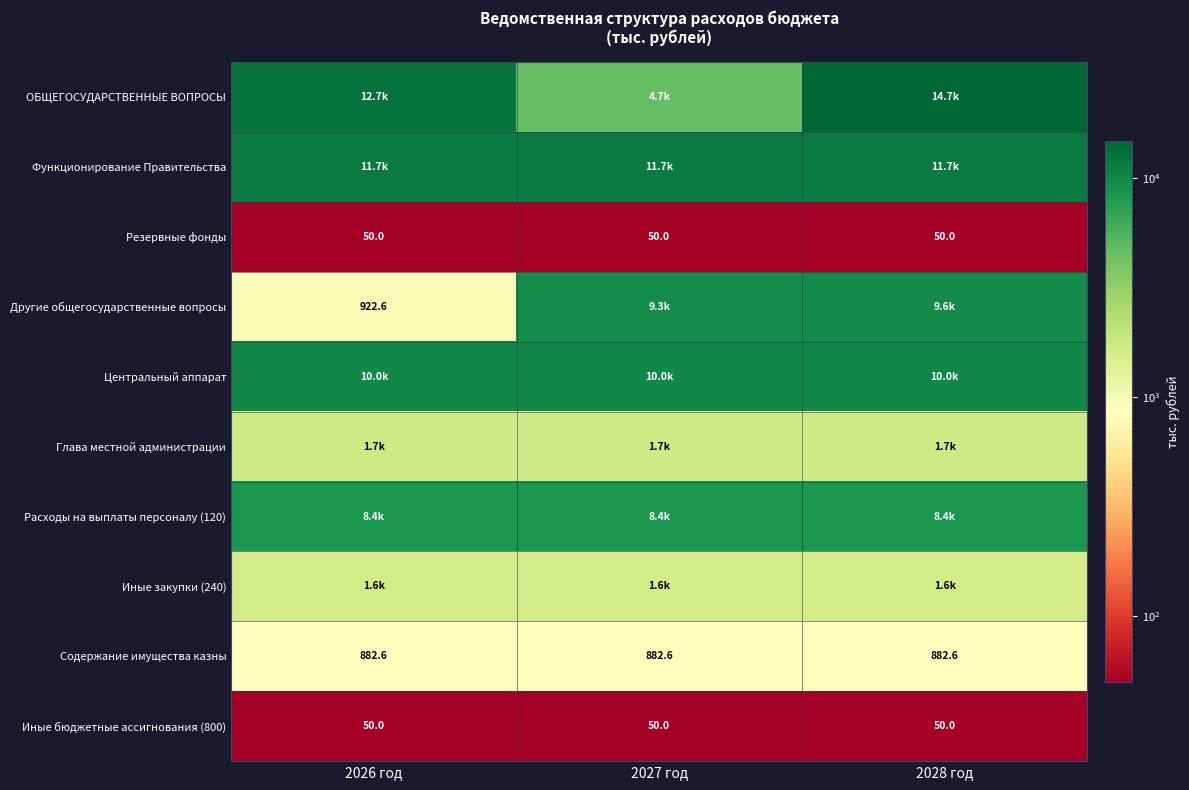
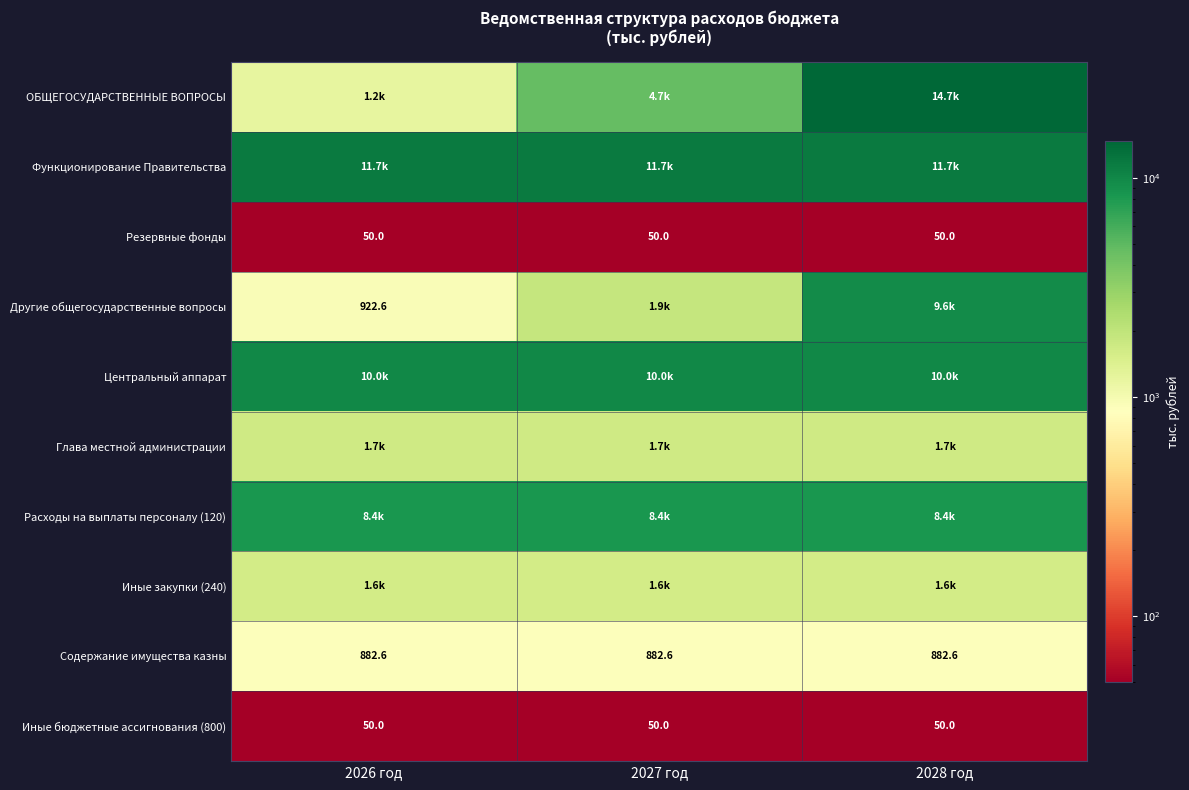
  {
    "ОБЩЕГОСУДАРСТВЕННЫЕ ВОПРОСЫ": {
-     "2026 год": "12.7k",
+     "2026 год": "1.2k",
      "2027 год": "4.7k",
      "2028 год": "14.7k"
    },
    "Функционирование Правительства": {
      "2026 год": "11.7k",
      "2027 год": "11.7k",
      "2028 год": "11.7k"
    },
    "Резервные фонды": {
      "2026 год": "50.0",
      "2027 год": "50.0",
      "2028 год": "50.0"
    },
    "Другие общегосударственные вопросы": {
      "2026 год": "922.6",
-     "2027 год": "9.3k",
+     "2027 год": "1.9k",
      "2028 год": "9.6k"
    },
    "Центральный аппарат": {
      "2026 год": "10.0k",
      "2027 год": "10.0k",
      "2028 год": "10.0k"
    },
    "Глава местной администрации": {
      "2026 год": "1.7k",
      "2027 год": "1.7k",
      "2028 год": "1.7k"
    },
    "Расходы на выплаты персоналу (120)": {
      "2026 год": "8.4k",
      "2027 год": "8.4k",
      "2028 год": "8.4k"
    },
    "Иные закупки (240)": {
      "2026 год": "1.6k",
      "2027 год": "1.6k",
      "2028 год": "1.6k"
    },
    "Содержание имущества казны": {
      "2026 год": "882.6",
      "2027 год": "882.6",
      "2028 год": "882.6"
    },
    "Иные бюджетные ассигнования (800)": {
      "2026 год": "50.0",
      "2027 год": "50.0",
      "2028 год": "50.0"
    }
  }
